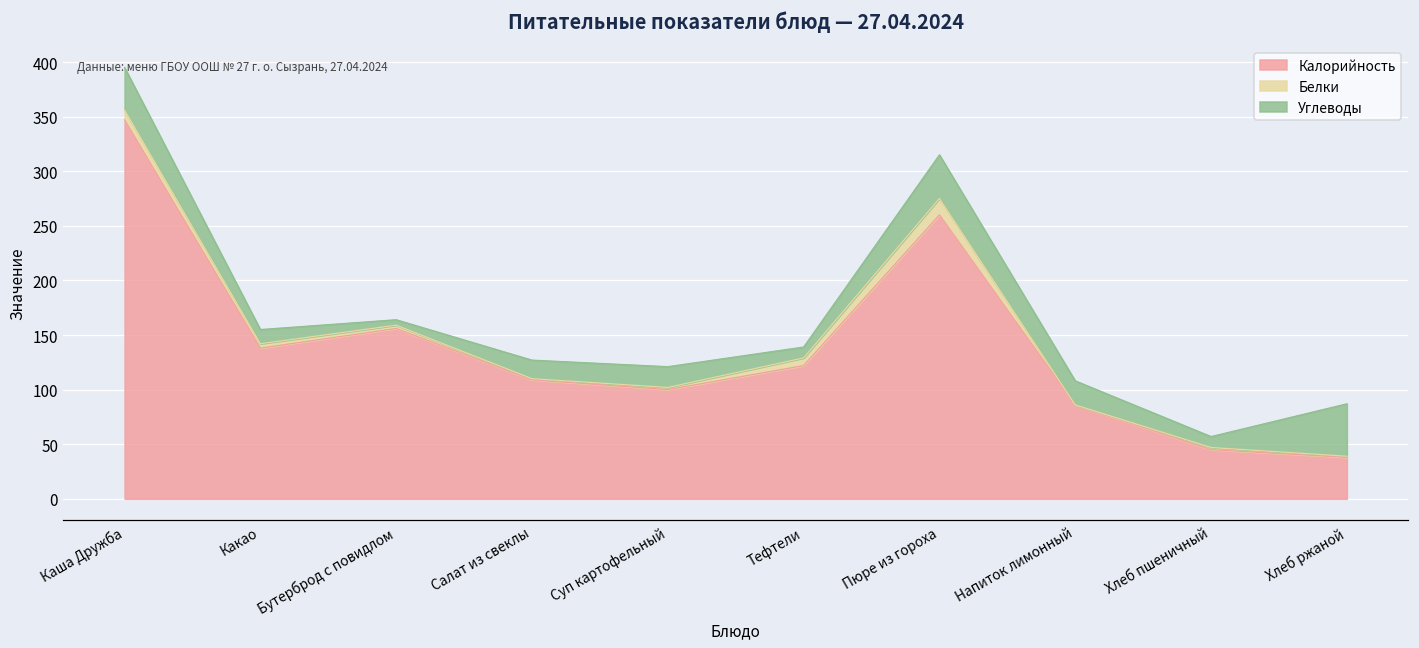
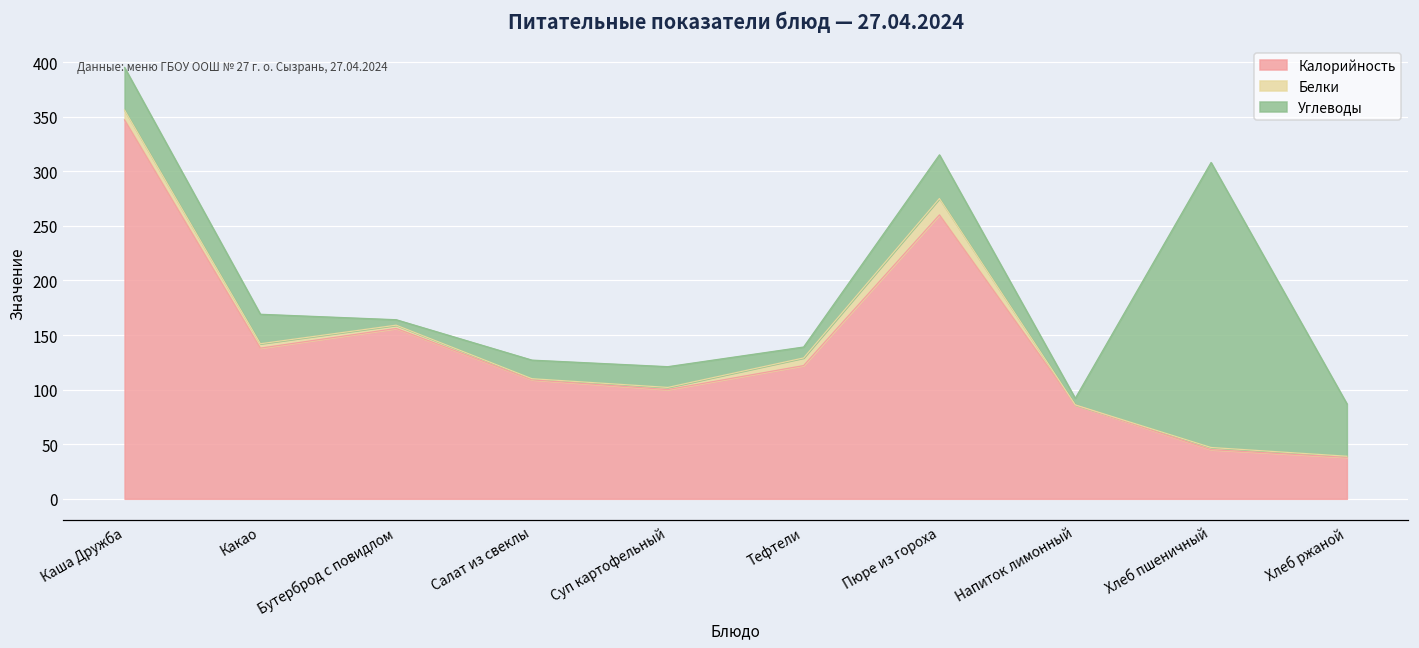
  {
    "Углеводы": {
-     "Какао": 10,
+     "Какао": 30,
      "Бутерброд с повидлом": 10,
      "Салат из свеклы": 20,
      "Суп картофельный": 20,
      "Тефтели": 10,
      "Пюре из гороха": 40,
-     "Напиток лимонный": 20,
-     "Хлеб пшеничный": 10,
+     "Напиток лимонный": 10,
+     "Хлеб пшеничный": 260,
      "Хлеб ржаной": 50
    }
  }
